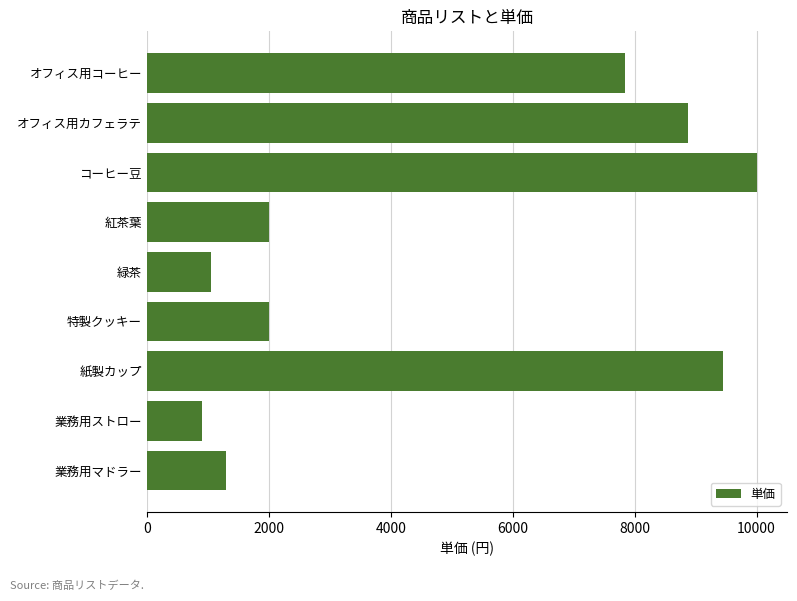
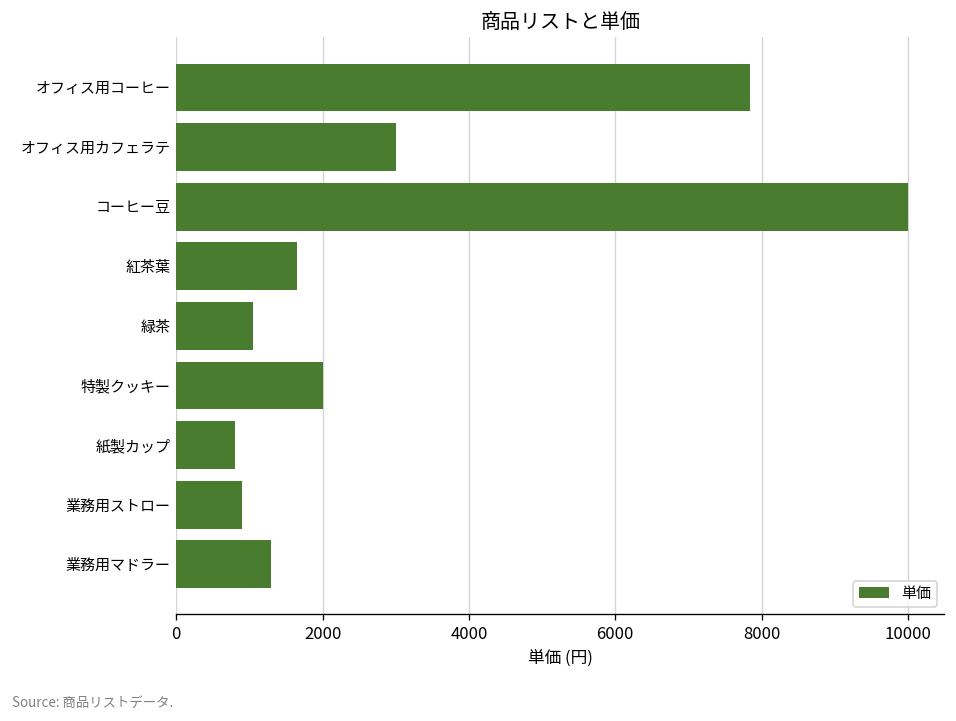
  {
    "オフィス用コーヒー": 7800,
-   "オフィス用カフェラテ": 8900,
+   "オフィス用カフェラテ": 3000,
    "コーヒー豆": 10000,
-   "紅茶葉": 2000,
+   "紅茶葉": 1700,
    "緑茶": 1100,
    "特製クッキー": 2000,
-   "紙製カップ": 9500,
+   "紙製カップ": 800,
    "業務用ストロー": 900,
    "業務用マドラー": 1300
  }
